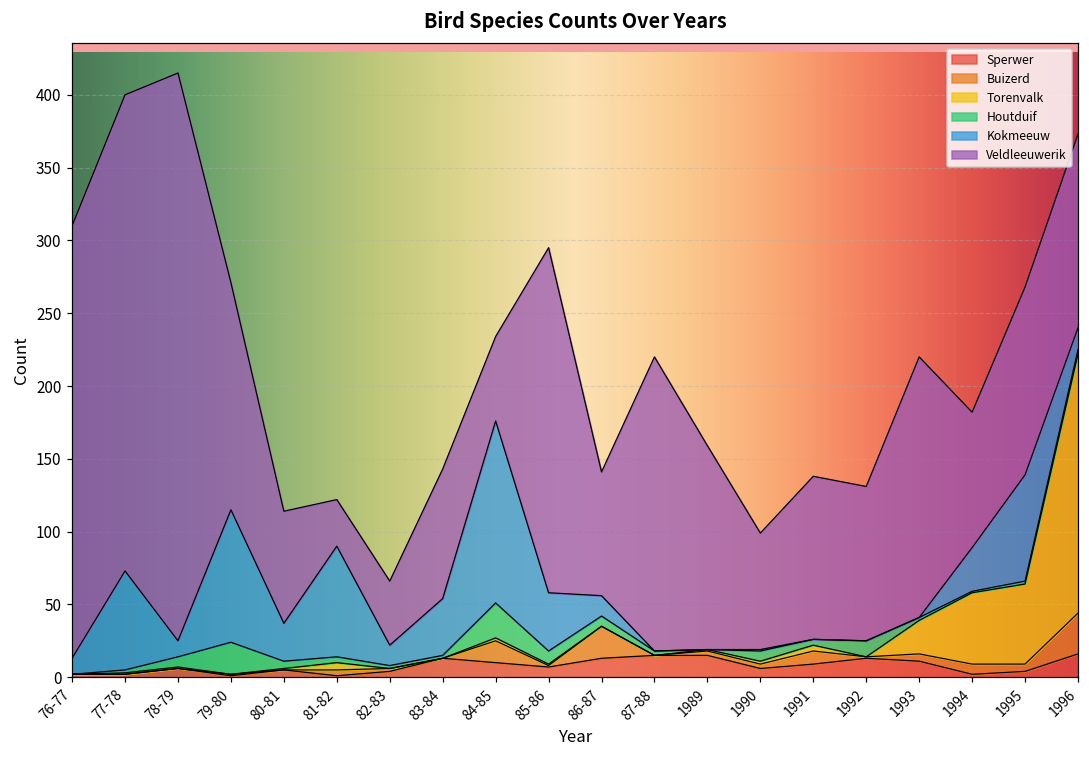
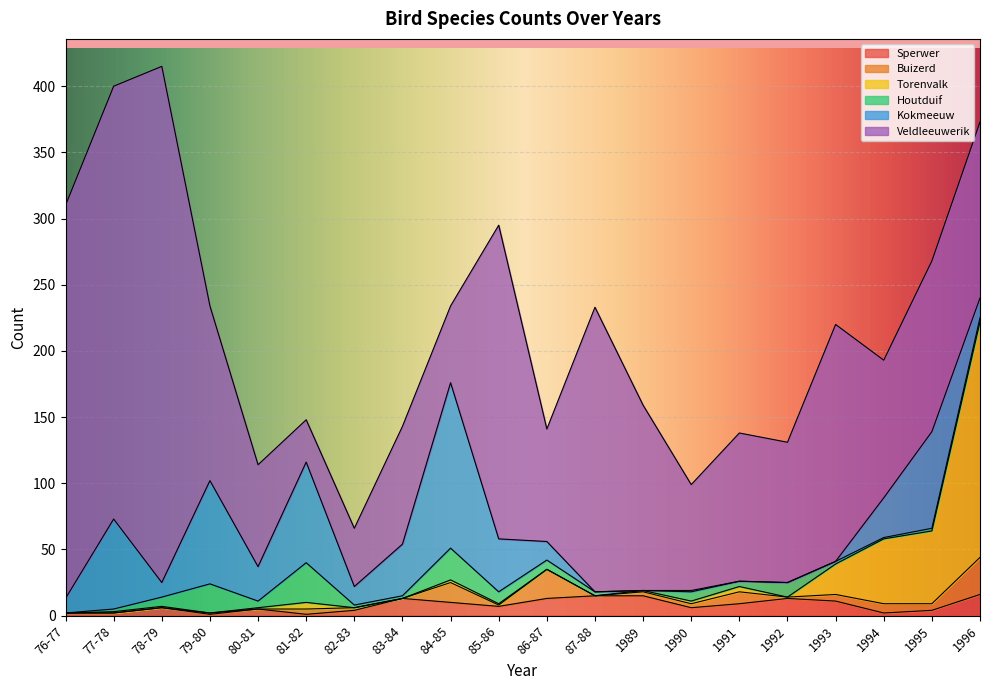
  {
    "Torenvalk": {
      "81-82": 5,
      "84-85": 2,
      "1990": 2,
      "1991": 4,
      "1993": 23,
      "1995": 55,
      "1996": 178
    },
    "Houtduif": {
      "77-78": 2,
      "78-79": 7,
      "79-80": 22,
      "80-81": 5,
-     "81-82": 4,
+     "81-82": 30,
      "82-83": 2,
      "83-84": 2,
      "84-85": 24,
      "85-86": 9,
      "86-87": 7,
      "1995": 2,
      "1996": 3
    },
    "Kokmeeuw": {
      "76-77": 11,
      "77-78": 68,
      "78-79": 11,
-     "79-80": 91,
+     "79-80": 78,
      "80-81": 26,
      "81-82": 76,
      "82-83": 14,
      "83-84": 39,
      "84-85": 125,
      "85-86": 40,
      "86-87": 14,
      "1994": 30,
      "1995": 73,
      "1996": 15
    },
    "Veldleeuwerik": {
      "76-77": 297,
      "77-78": 327,
      "78-79": 390,
-     "79-80": 156,
+     "79-80": 132,
      "80-81": 77,
      "81-82": 32,
      "82-83": 44,
      "83-84": 89,
      "84-85": 58,
      "85-86": 237,
      "86-87": 85,
-     "87-88": 202,
+     "87-88": 215,
      "1989": 140,
      "1990": 80,
      "1991": 112,
      "1992": 106,
      "1993": 179,
-     "1994": 93,
+     "1994": 104,
      "1995": 129,
      "1996": 133
    }
  }
